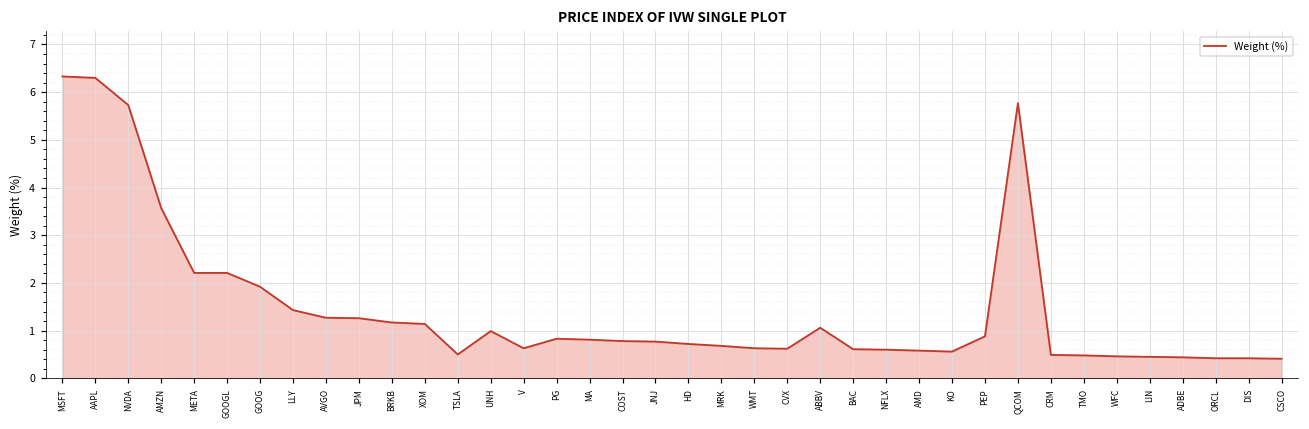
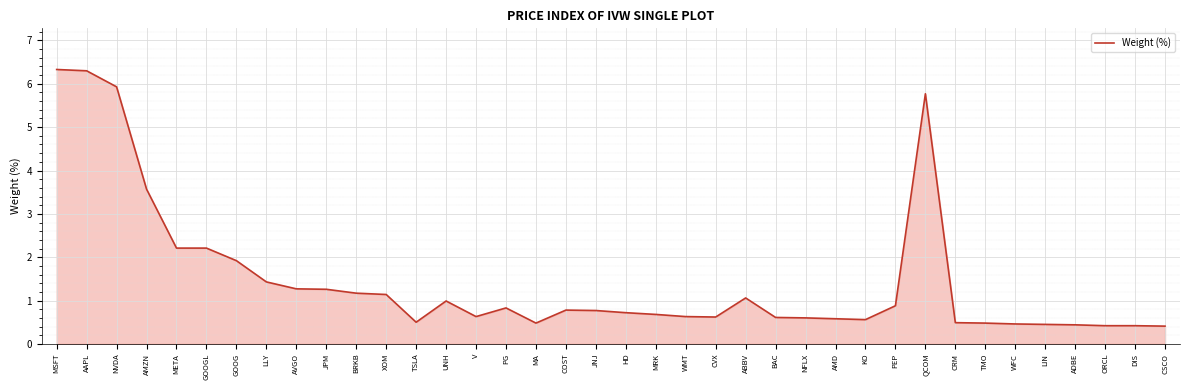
  {
    "MSFT": 6.3,
    "AAPL": 6.3,
-   "NVDA": 5.7,
+   "NVDA": 5.9,
    "AMZN": 3.6,
    "META": 2.2,
    "GOOGL": 2.2,
    "GOOG": 1.9,
    "LLY": 1.4,
    "AVGO": 1.3,
    "JPM": 1.3,
    "BRKB": 1.2,
    "XOM": 1.1,
    "TSLA": 0.5,
    "UNH": 1.0,
    "V": 0.6,
    "PG": 0.8,
-   "MA": 0.8,
+   "MA": 0.5,
    "COST": 0.8,
    "JNJ": 0.8,
    "HD": 0.7,
    "MRK": 0.7,
    "WMT": 0.6,
    "CVX": 0.6,
    "ABBV": 1.1,
    "BAC": 0.6,
    "NFLX": 0.6,
    "AMD": 0.6,
    "KO": 0.6,
    "PEP": 0.9,
    "QCOM": 5.8,
    "CRM": 0.5,
    "TMO": 0.5,
    "WFC": 0.5,
    "LIN": 0.5,
    "ADBE": 0.4,
    "ORCL": 0.4,
    "DIS": 0.4,
    "CSCO": 0.4
  }
